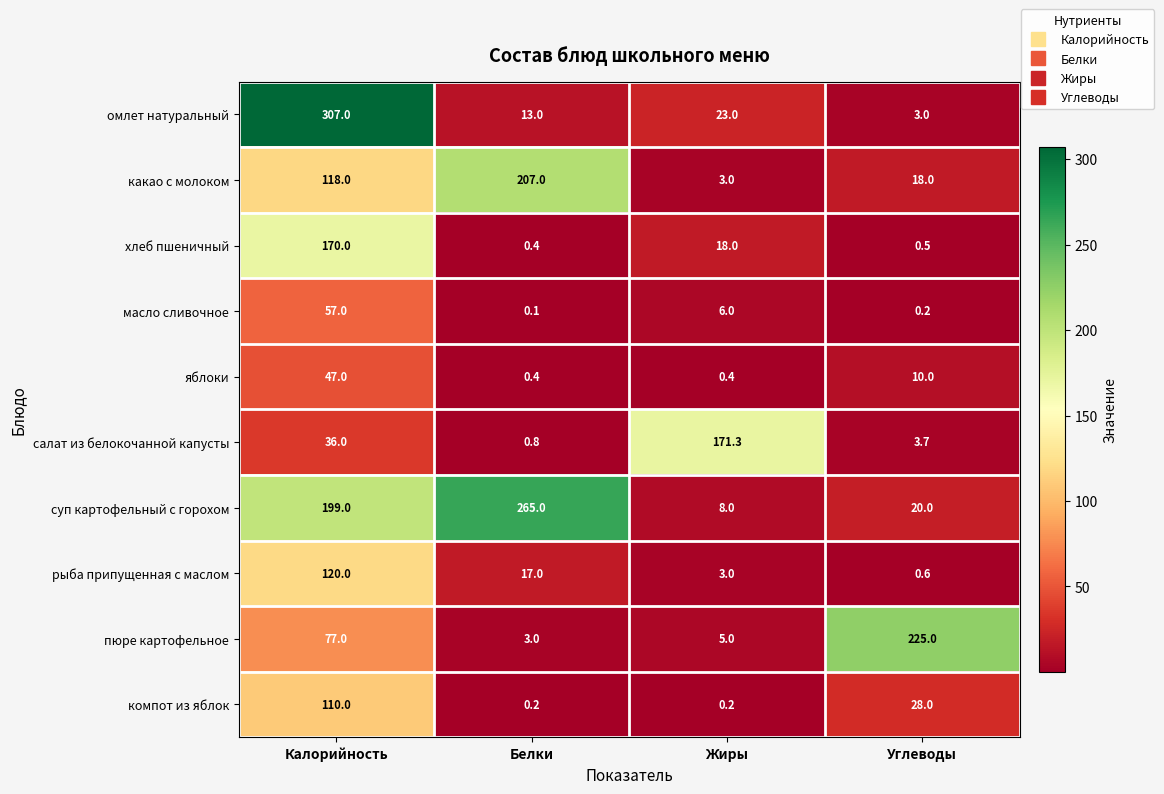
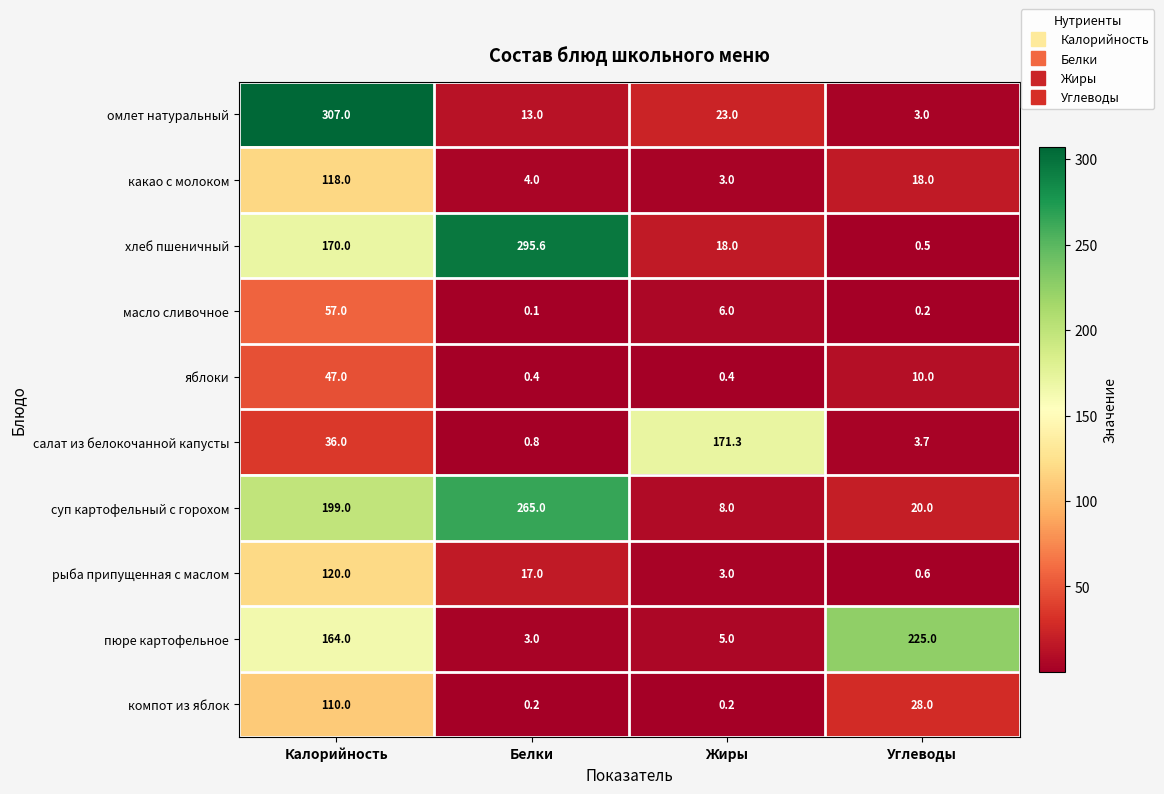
  {
    "омлет натуральный": {
      "Калорийность": 307.0,
      "Белки": 13.0,
      "Жиры": 23.0,
      "Углеводы": 3.0
    },
    "какао с молоком": {
      "Калорийность": 118.0,
-     "Белки": 207.0,
+     "Белки": 4.0,
      "Жиры": 3.0,
      "Углеводы": 18.0
    },
    "хлеб пшеничный": {
      "Калорийность": 170.0,
-     "Белки": 0.4,
+     "Белки": 295.6,
      "Жиры": 18.0,
      "Углеводы": 0.5
    },
    "масло сливочное": {
      "Калорийность": 57.0,
      "Белки": 0.1,
      "Жиры": 6.0,
      "Углеводы": 0.2
    },
    "яблоки": {
      "Калорийность": 47.0,
      "Белки": 0.4,
      "Жиры": 0.4,
      "Углеводы": 10.0
    },
    "салат из белокочанной капусты": {
      "Калорийность": 36.0,
      "Белки": 0.8,
      "Жиры": 171.3,
      "Углеводы": 3.7
    },
    "суп картофельный с горохом": {
      "Калорийность": 199.0,
      "Белки": 265.0,
      "Жиры": 8.0,
      "Углеводы": 20.0
    },
    "рыба припущенная с маслом": {
      "Калорийность": 120.0,
      "Белки": 17.0,
      "Жиры": 3.0,
      "Углеводы": 0.6
    },
    "пюре картофельное": {
-     "Калорийность": 77.0,
+     "Калорийность": 164.0,
      "Белки": 3.0,
      "Жиры": 5.0,
      "Углеводы": 225.0
    },
    "компот из яблок": {
      "Калорийность": 110.0,
      "Белки": 0.2,
      "Жиры": 0.2,
      "Углеводы": 28.0
    }
  }
